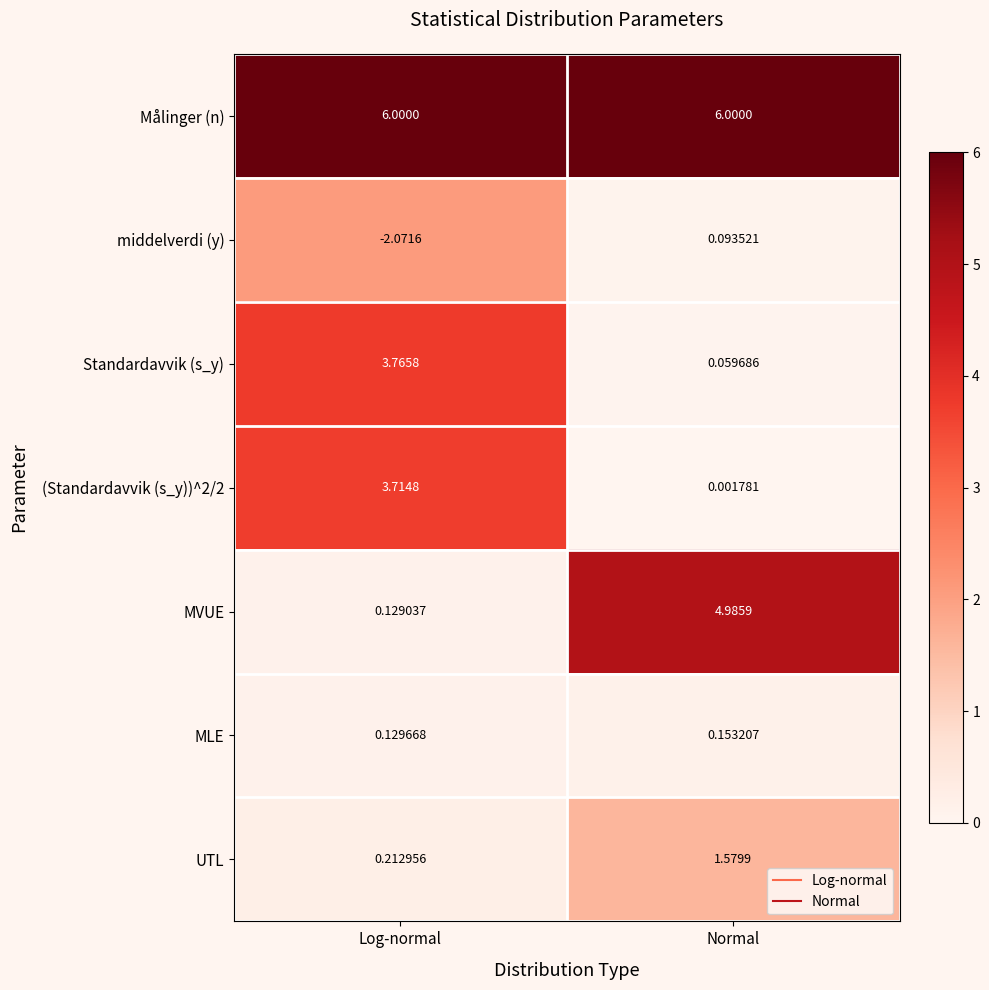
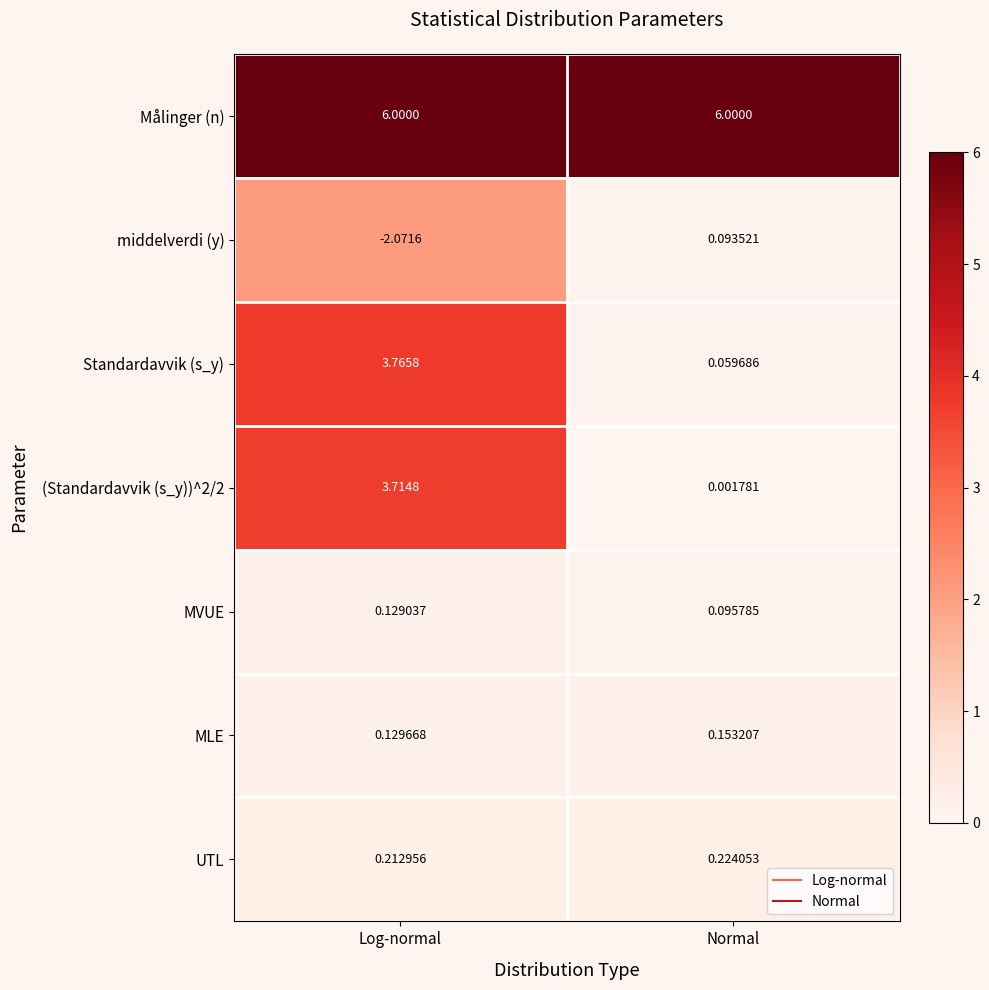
  {
    "Målinger (n)": {
      "Log-normal": 6.0000,
      "Normal": 6.0000
    },
    "middelverdi (y)": {
      "Log-normal": -2.0716,
      "Normal": 0.093521
    },
    "Standardavvik (s_y)": {
      "Log-normal": 3.7658,
      "Normal": 0.059686
    },
    "(Standardavvik (s_y))^2/2": {
      "Log-normal": 3.7148,
      "Normal": 0.001781
    },
    "MVUE": {
      "Log-normal": 0.129037,
-     "Normal": 4.9859
+     "Normal": 0.095785
    },
    "MLE": {
      "Log-normal": 0.129668,
      "Normal": 0.153207
    },
    "UTL": {
      "Log-normal": 0.212956,
-     "Normal": 1.5799
+     "Normal": 0.224053
    }
  }
